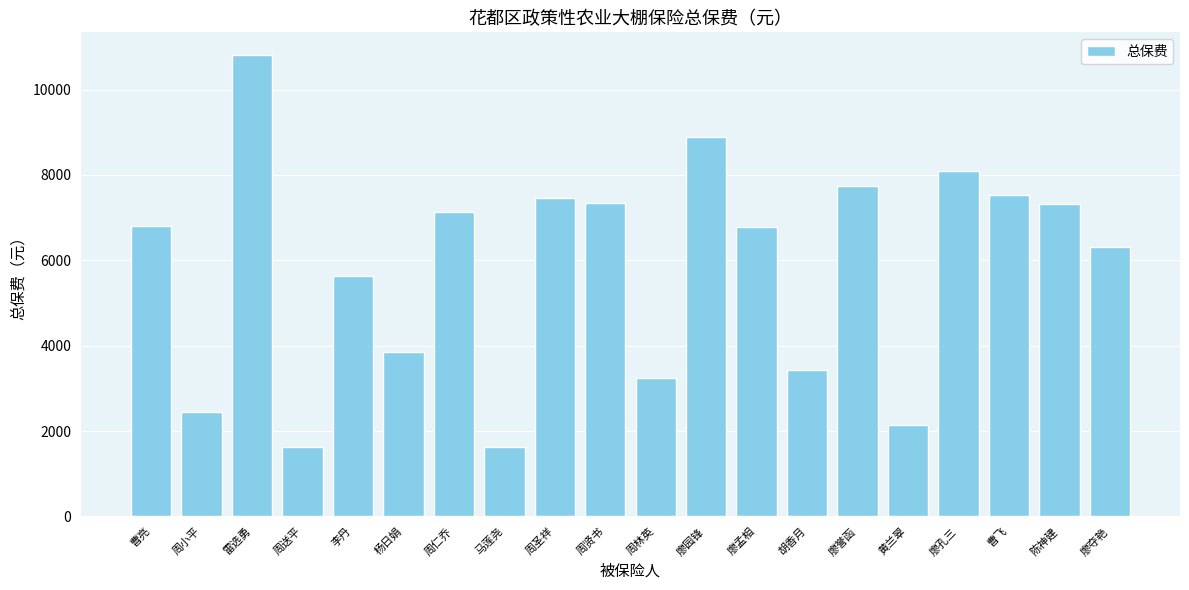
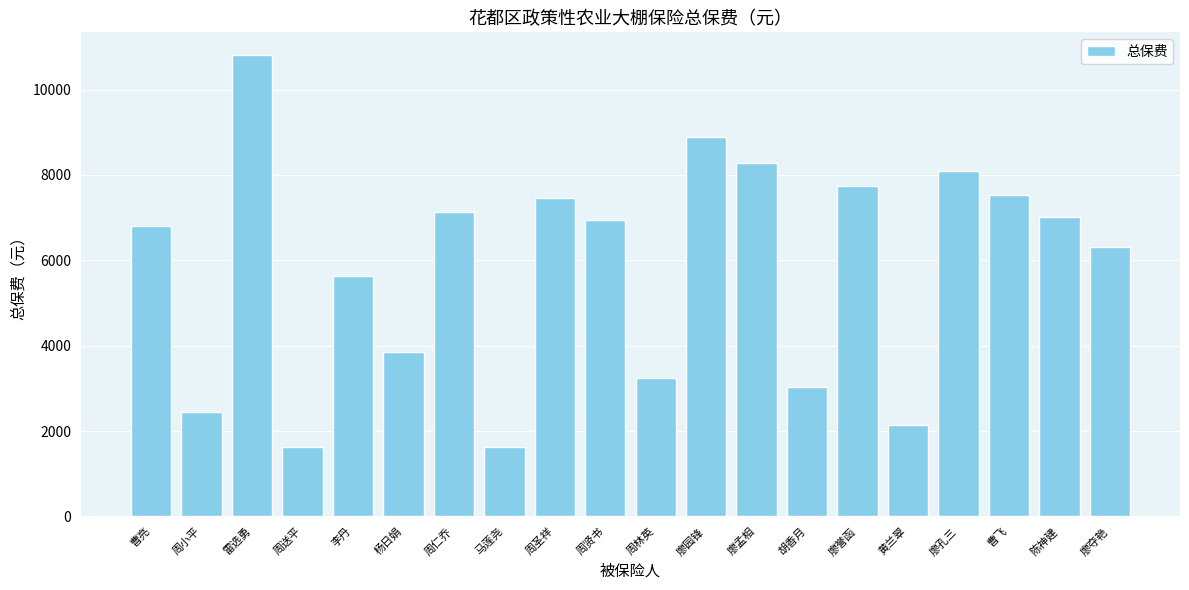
  {
    "曹亮": 6800,
    "周小平": 2400,
    "雷选勇": 10800,
    "周送平": 1600,
    "李丹": 5600,
    "杨日娟": 3900,
    "周仁乔": 7100,
    "马莲尧": 1600,
    "周圣祥": 7500,
-   "周贤书": 7300,
+   "周贤书": 6900,
    "周林英": 3200,
    "廖园锋": 8900,
-   "廖孟相": 6800,
-   "胡香月": 3400,
+   "廖孟相": 8300,
+   "胡香月": 3000,
    "廖誉函": 7700,
    "黄兰翠": 2100,
    "廖孔三": 8100,
    "曹飞": 7500,
-   "陈神建": 7300,
+   "陈神建": 7000,
    "廖夺艳": 6300
  }
